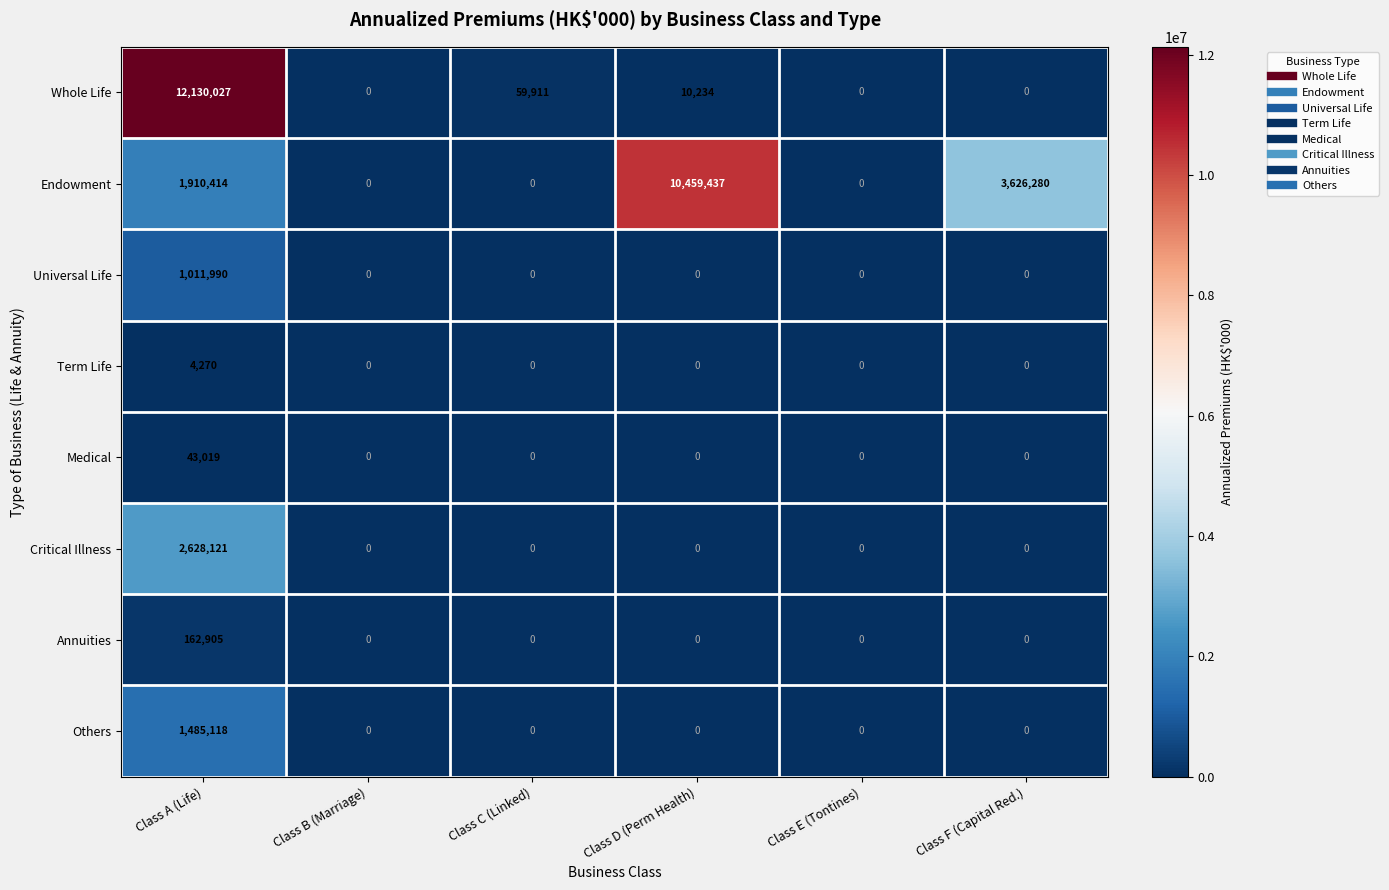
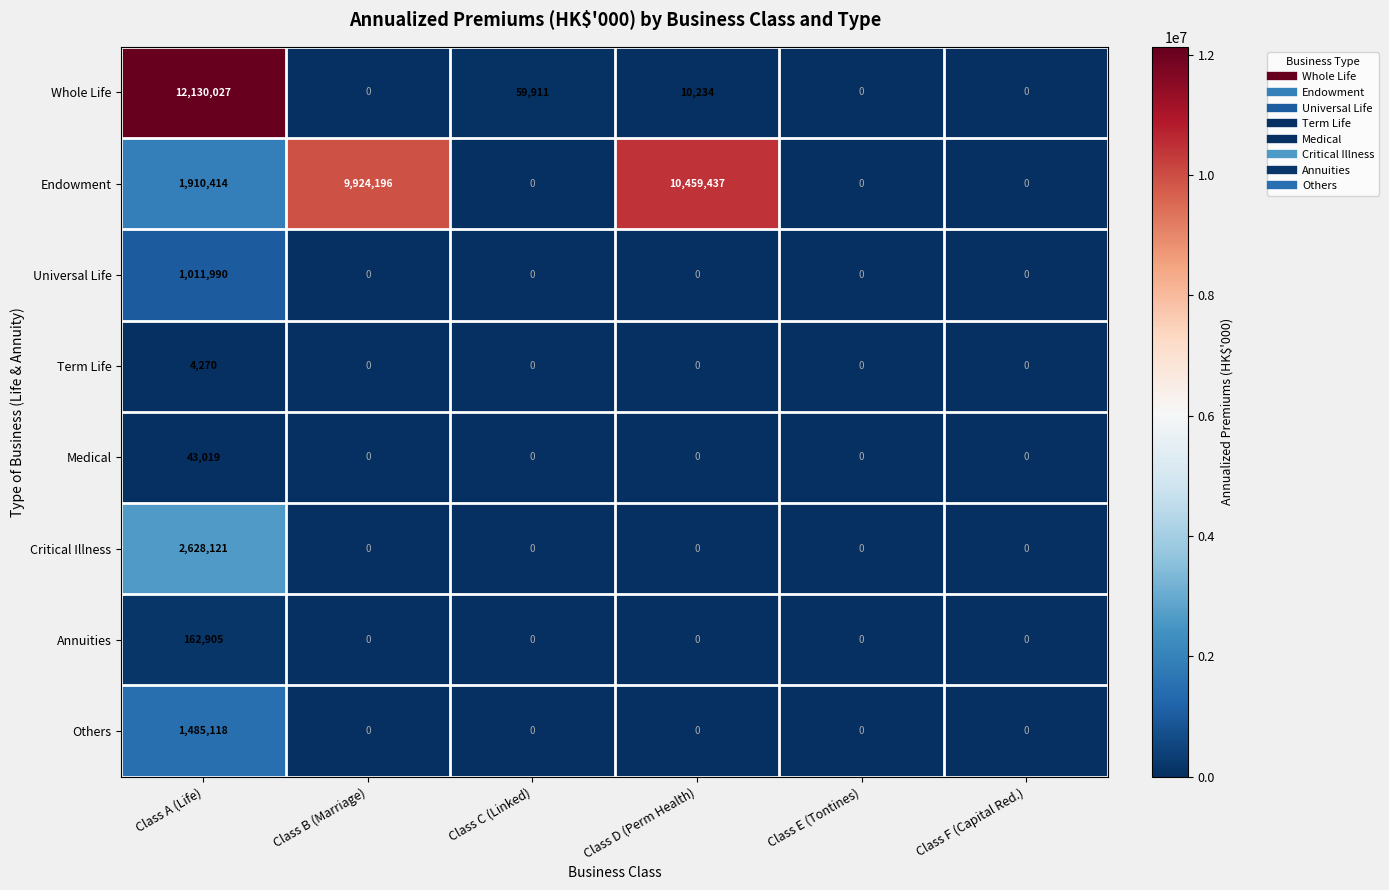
  {
    "Whole Life": {
      "Class A (Life)": "12,130,027",
      "Class B (Marriage)": "0",
      "Class C (Linked)": "59,911",
      "Class D (Perm Health)": "10,234",
      "Class E (Tontines)": "0",
      "Class F (Capital Red.)": "0"
    },
    "Endowment": {
      "Class A (Life)": "1,910,414",
-     "Class B (Marriage)": "0",
+     "Class B (Marriage)": "9,924,196",
      "Class C (Linked)": "0",
      "Class D (Perm Health)": "10,459,437",
      "Class E (Tontines)": "0",
-     "Class F (Capital Red.)": "3,626,280"
+     "Class F (Capital Red.)": "0"
    },
    "Universal Life": {
      "Class A (Life)": "1,011,990",
      "Class B (Marriage)": "0",
      "Class C (Linked)": "0",
      "Class D (Perm Health)": "0",
      "Class E (Tontines)": "0",
      "Class F (Capital Red.)": "0"
    },
    "Term Life": {
      "Class A (Life)": "4,270",
      "Class B (Marriage)": "0",
      "Class C (Linked)": "0",
      "Class D (Perm Health)": "0",
      "Class E (Tontines)": "0",
      "Class F (Capital Red.)": "0"
    },
    "Medical": {
      "Class A (Life)": "43,019",
      "Class B (Marriage)": "0",
      "Class C (Linked)": "0",
      "Class D (Perm Health)": "0",
      "Class E (Tontines)": "0",
      "Class F (Capital Red.)": "0"
    },
    "Critical Illness": {
      "Class A (Life)": "2,628,121",
      "Class B (Marriage)": "0",
      "Class C (Linked)": "0",
      "Class D (Perm Health)": "0",
      "Class E (Tontines)": "0",
      "Class F (Capital Red.)": "0"
    },
    "Annuities": {
      "Class A (Life)": "162,905",
      "Class B (Marriage)": "0",
      "Class C (Linked)": "0",
      "Class D (Perm Health)": "0",
      "Class E (Tontines)": "0",
      "Class F (Capital Red.)": "0"
    },
    "Others": {
      "Class A (Life)": "1,485,118",
      "Class B (Marriage)": "0",
      "Class C (Linked)": "0",
      "Class D (Perm Health)": "0",
      "Class E (Tontines)": "0",
      "Class F (Capital Red.)": "0"
    }
  }
